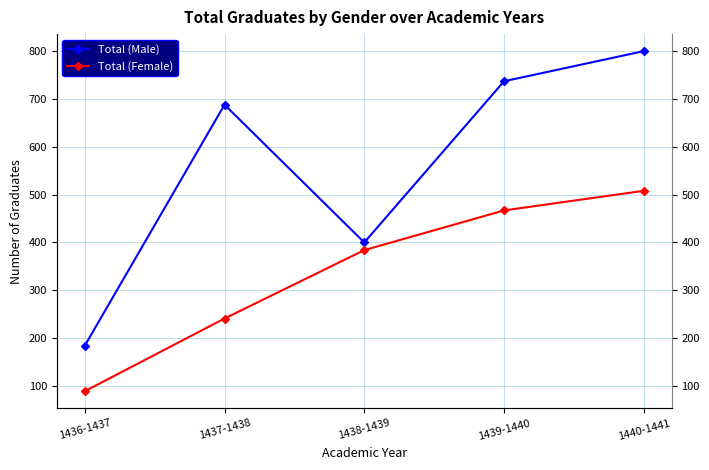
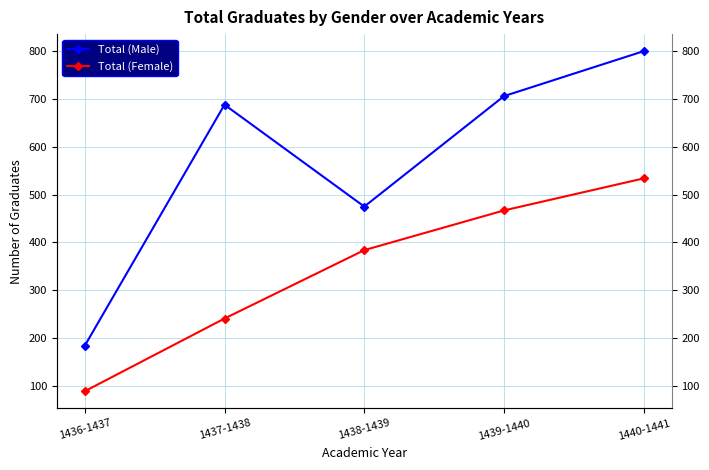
  {
    "Total (Male)": {
      "1436-1437": 180,
      "1437-1438": 690,
-     "1438-1439": 400,
-     "1439-1440": 740,
+     "1438-1439": 480,
+     "1439-1440": 710,
      "1440-1441": 800
    },
    "Total (Female)": {
      "1436-1437": 90,
      "1437-1438": 240,
      "1438-1439": 380,
      "1439-1440": 470,
-     "1440-1441": 510
+     "1440-1441": 530
    }
  }
